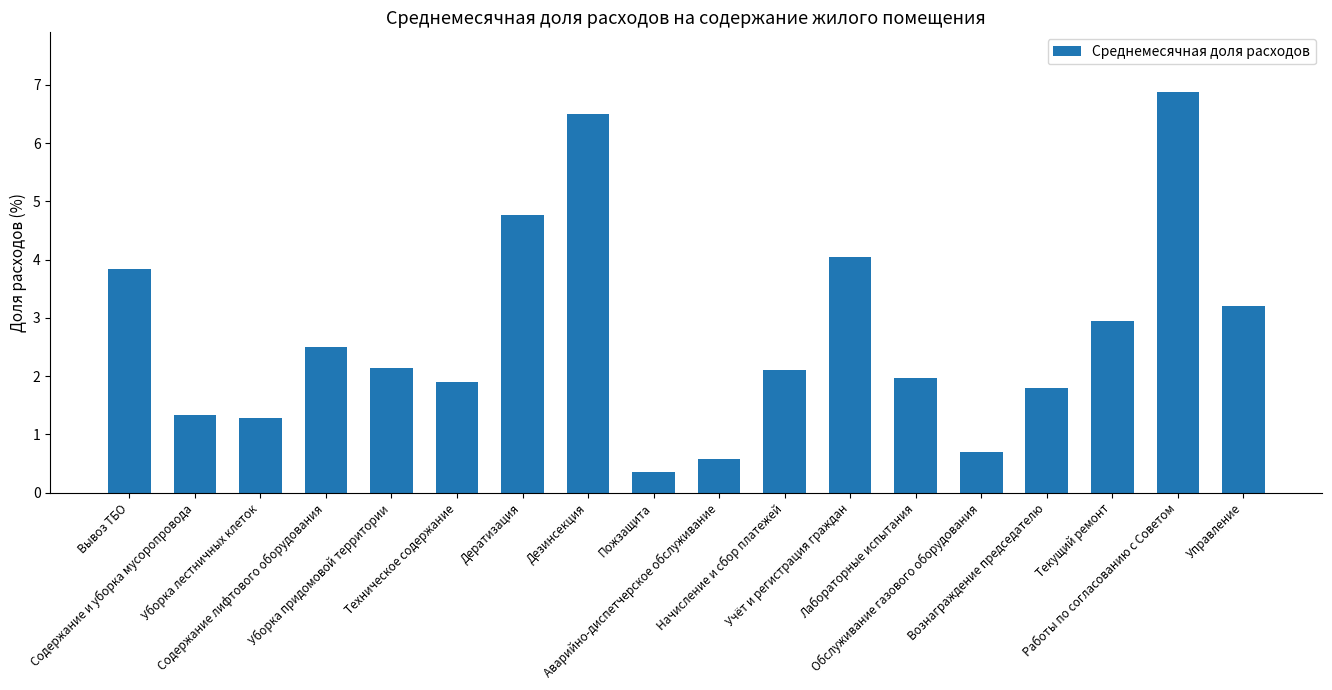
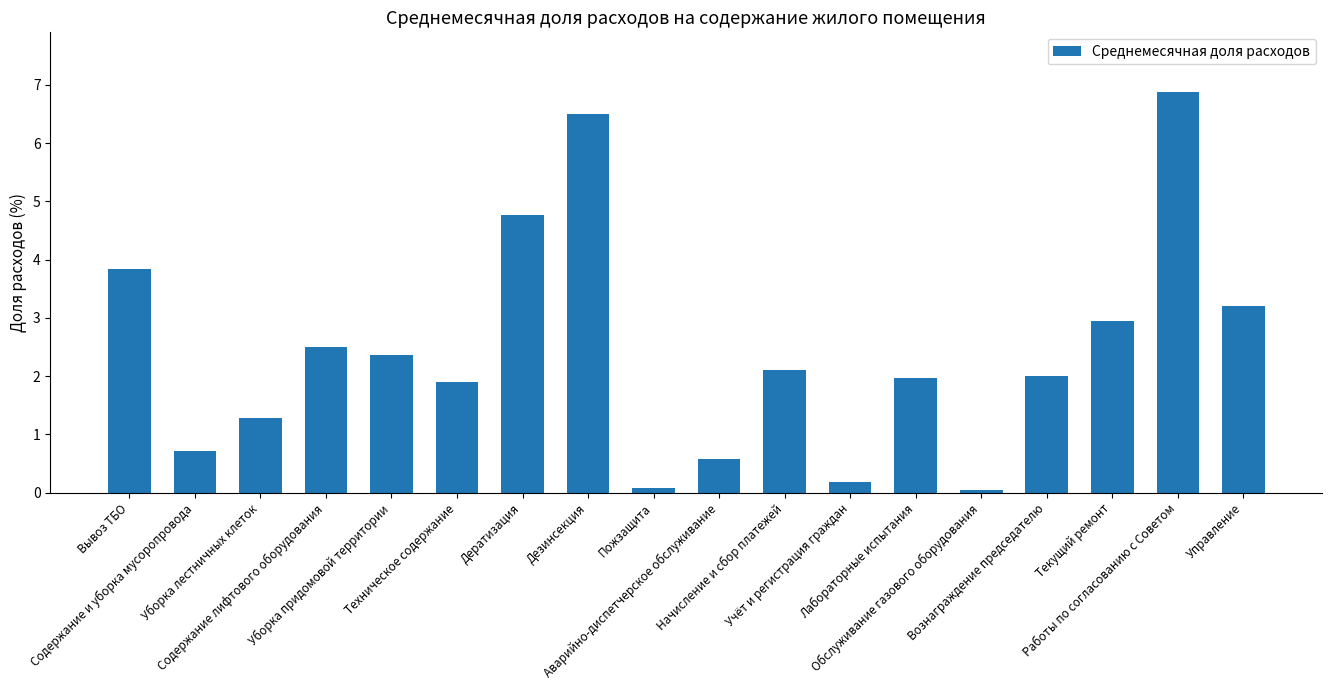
  {
    "Вывоз ТБО": 3.8,
-   "Содержание и уборка мусоропровода": 1.3,
+   "Содержание и уборка мусоропровода": 0.7,
    "Уборка лестничных клеток": 1.3,
    "Содержание лифтового оборудования": 2.5,
-   "Уборка придомовой территории": 2.1,
+   "Уборка придомовой территории": 2.4,
    "Техническое содержание": 1.9,
    "Дератизация": 4.8,
    "Дезинсекция": 6.5,
-   "Пожзащита": 0.4,
+   "Пожзащита": 0.1,
    "Аварийно-диспетчерское обслуживание": 0.6,
    "Начисление и сбор платежей": 2.1,
-   "Учёт и регистрация граждан": 4.1,
+   "Учёт и регистрация граждан": 0.2,
    "Лабораторные испытания": 2.0,
-   "Обслуживание газового оборудования": 0.7,
-   "Вознаграждение председателю": 1.8,
+   "Обслуживание газового оборудования": 0.0,
+   "Вознаграждение председателю": 2.0,
    "Текущий ремонт": 3.0,
    "Работы по согласованию с Советом": 6.9,
    "Управление": 3.2
  }
